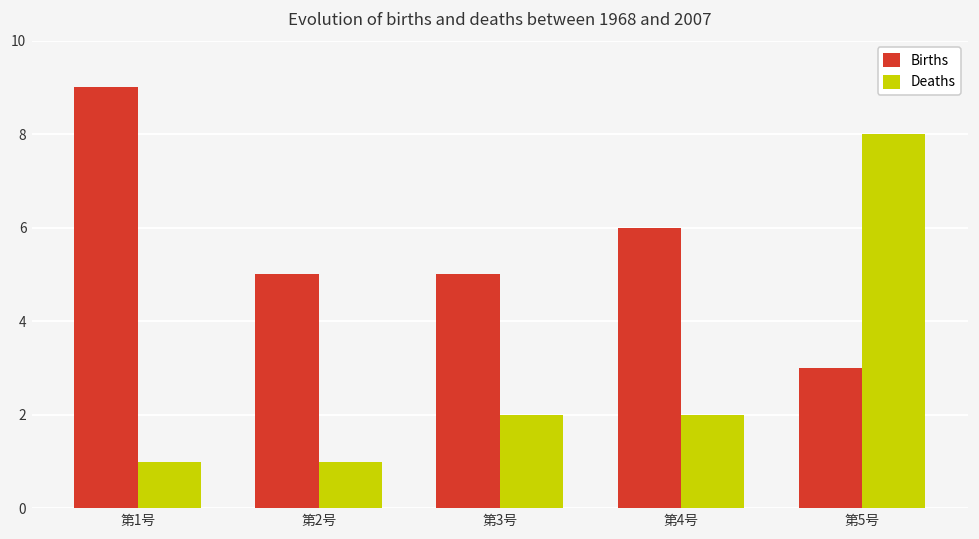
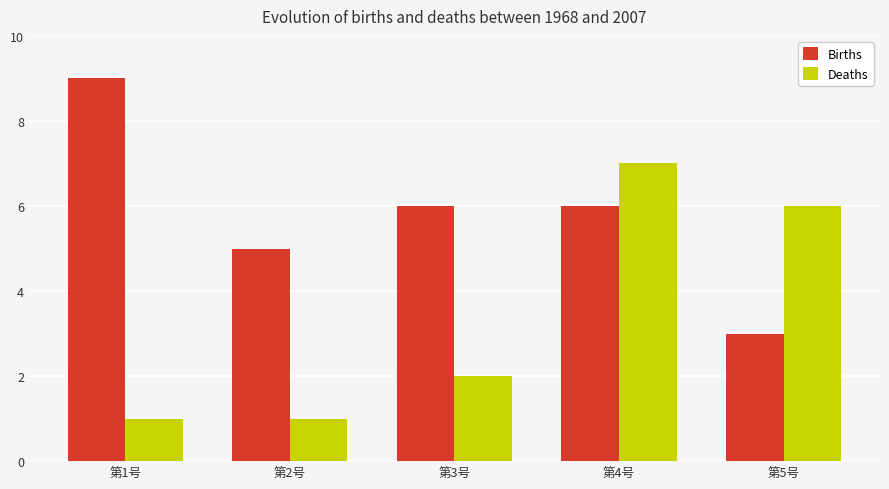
  {
    "Births": {
      "第1号": 9,
      "第2号": 5,
-     "第3号": 5,
+     "第3号": 6,
      "第4号": 6,
      "第5号": 3
    },
    "Deaths": {
      "第1号": 1,
      "第2号": 1,
      "第3号": 2,
-     "第4号": 2,
-     "第5号": 8
+     "第4号": 7,
+     "第5号": 6
    }
  }
